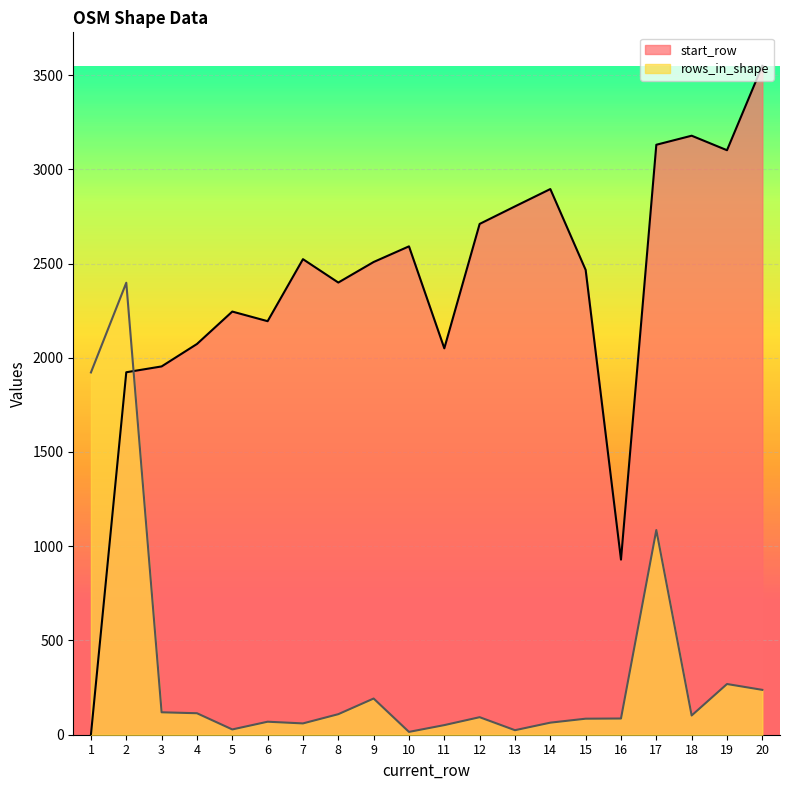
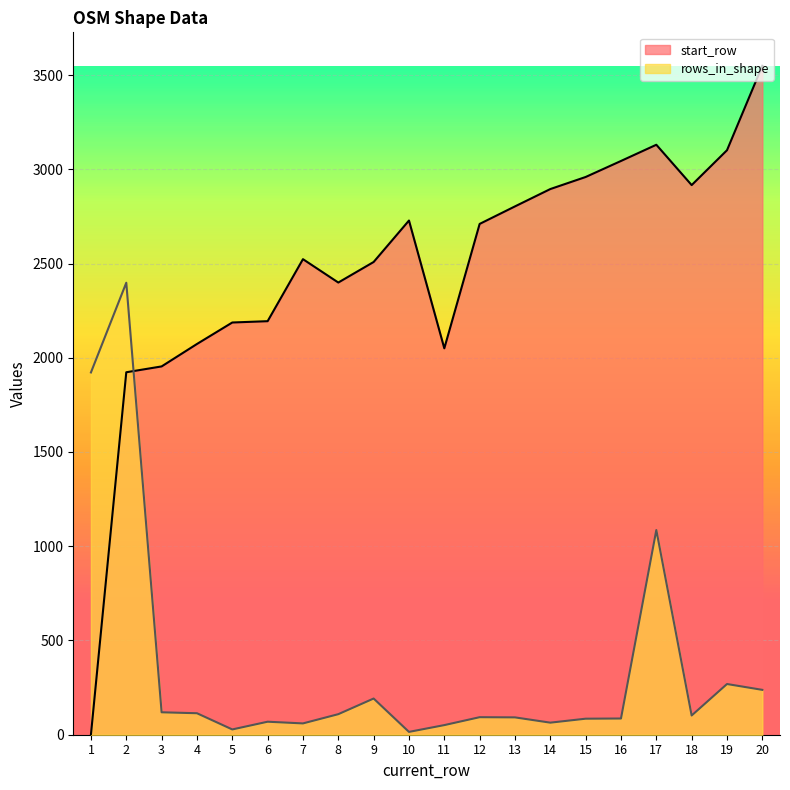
  {
    "start_row": {
      "1": 0,
      "2": 1920,
      "3": 1950,
      "4": 2070,
-     "5": 2250,
+     "5": 2190,
      "6": 2190,
      "7": 2520,
      "8": 2400,
      "9": 2510,
-     "10": 2590,
+     "10": 2730,
      "11": 2050,
      "12": 2710,
      "13": 2800,
      "14": 2900,
-     "15": 2470,
-     "16": 930,
+     "15": 2960,
+     "16": 3040,
      "17": 3130,
-     "18": 3180,
+     "18": 2920,
      "19": 3100
    },
    "rows_in_shape": {
      "1": 1920,
      "2": 2400,
      "3": 120,
      "4": 110,
      "5": 30,
      "6": 70,
      "7": 60,
      "8": 110,
      "9": 190,
      "10": 20,
      "11": 50,
      "12": 90,
-     "13": 20,
+     "13": 90,
      "14": 60,
      "15": 90,
      "16": 90,
      "17": 1090,
      "18": 100,
      "19": 270,
      "20": 240
    }
  }
